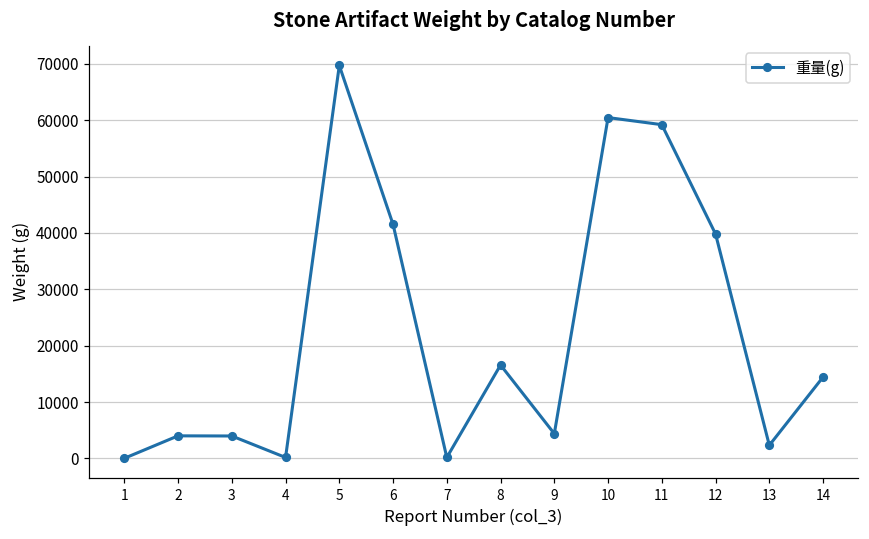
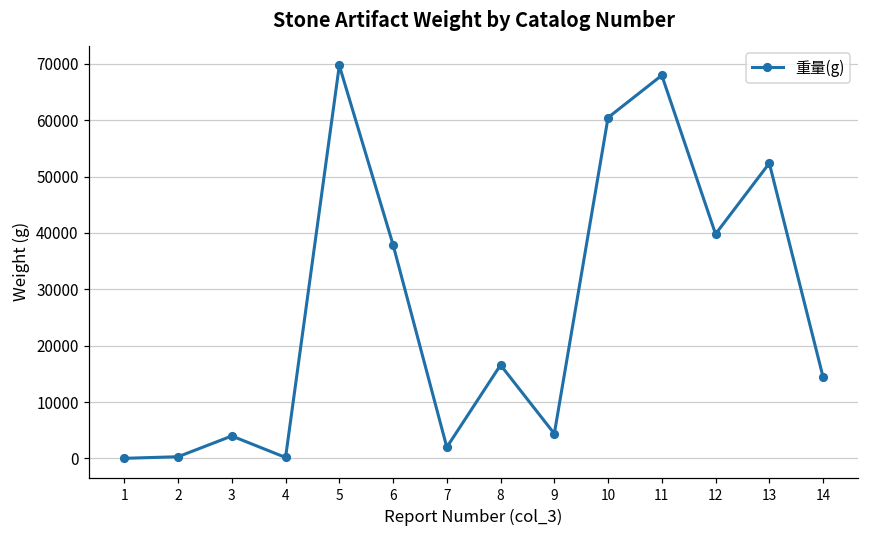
  {
    "1": 0,
-   "2": 4000,
+   "2": 0,
    "3": 4000,
    "4": 0,
    "5": 70000,
-   "6": 41000,
-   "7": 0,
+   "6": 38000,
+   "7": 2000,
    "8": 17000,
    "9": 4000,
    "10": 60000,
-   "11": 59000,
+   "11": 68000,
    "12": 40000,
-   "13": 2000,
+   "13": 52000,
    "14": 14000
  }
